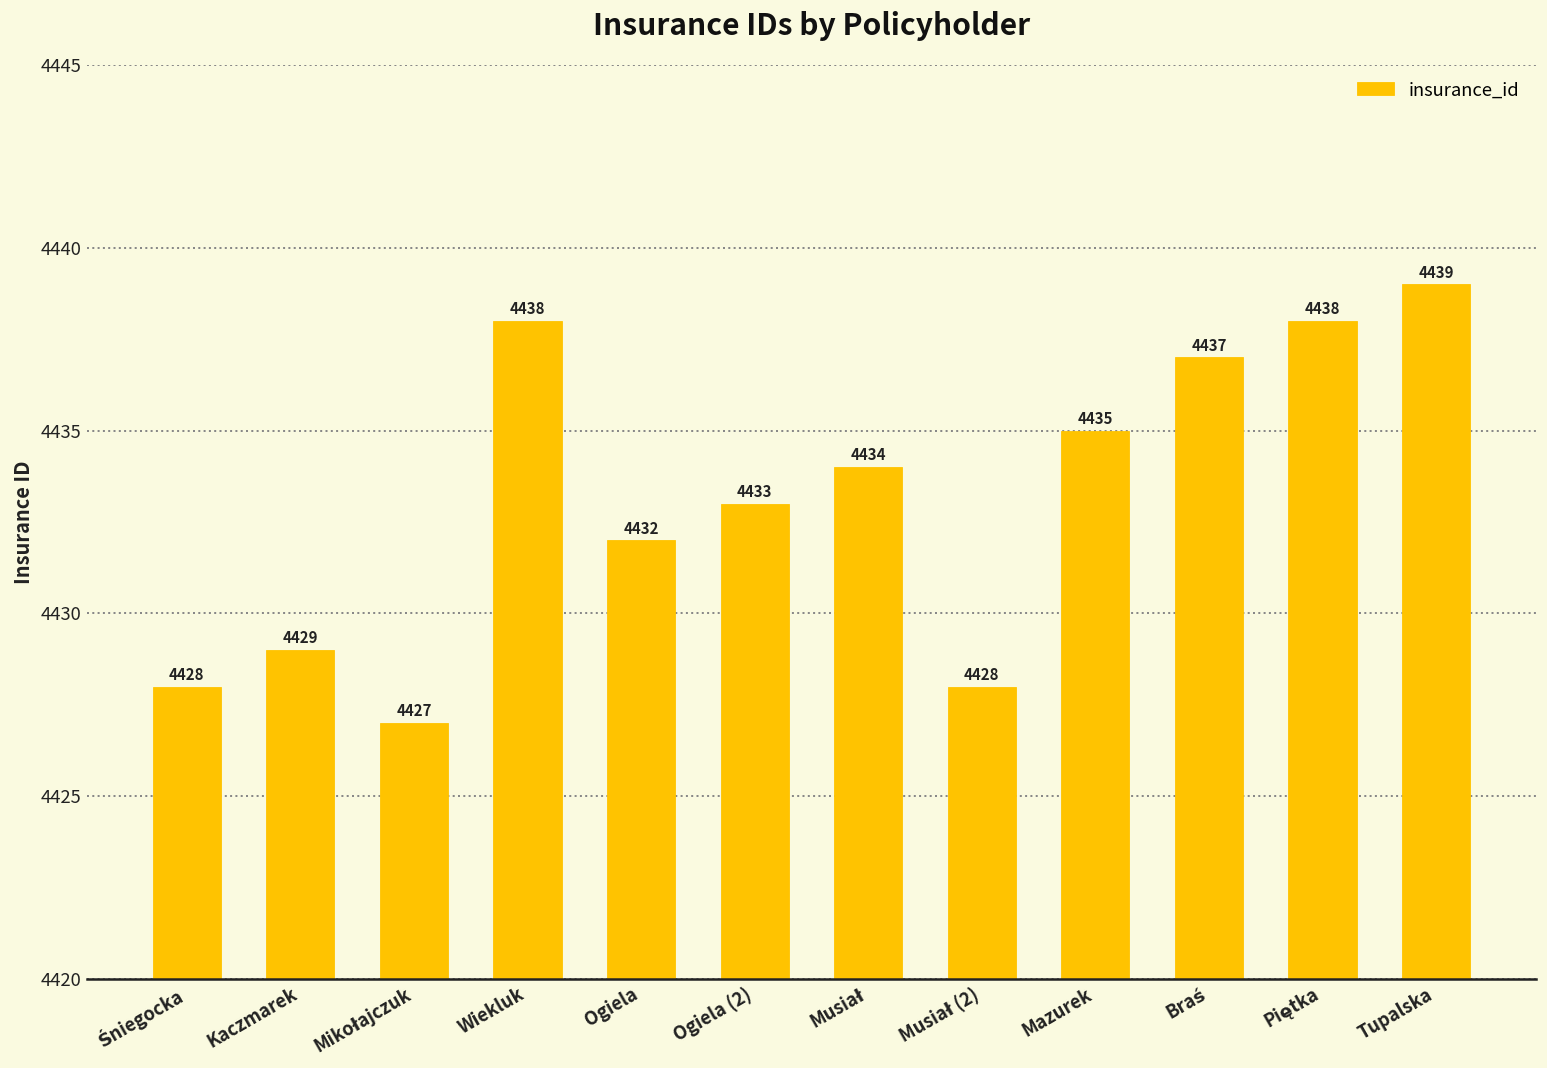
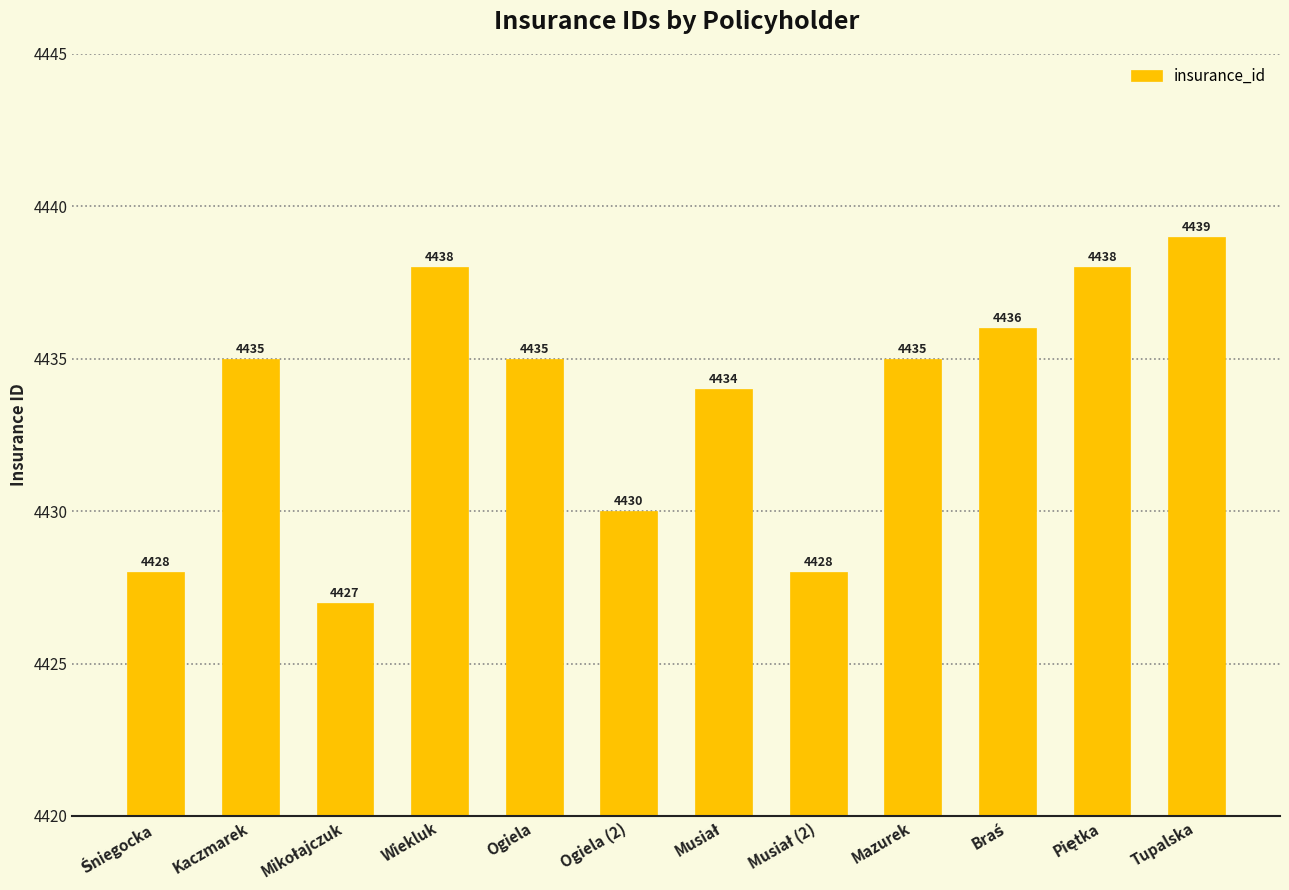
  {
    "Śniegocka": 4428,
-   "Kaczmarek": 4429,
+   "Kaczmarek": 4435,
    "Mikołajczuk": 4427,
    "Wiekluk": 4438,
-   "Ogiela": 4432,
-   "Ogiela (2)": 4433,
+   "Ogiela": 4435,
+   "Ogiela (2)": 4430,
    "Musiał": 4434,
    "Musiał (2)": 4428,
    "Mazurek": 4435,
-   "Braś": 4437,
+   "Braś": 4436,
    "Piętka": 4438,
    "Tupalska": 4439
  }
